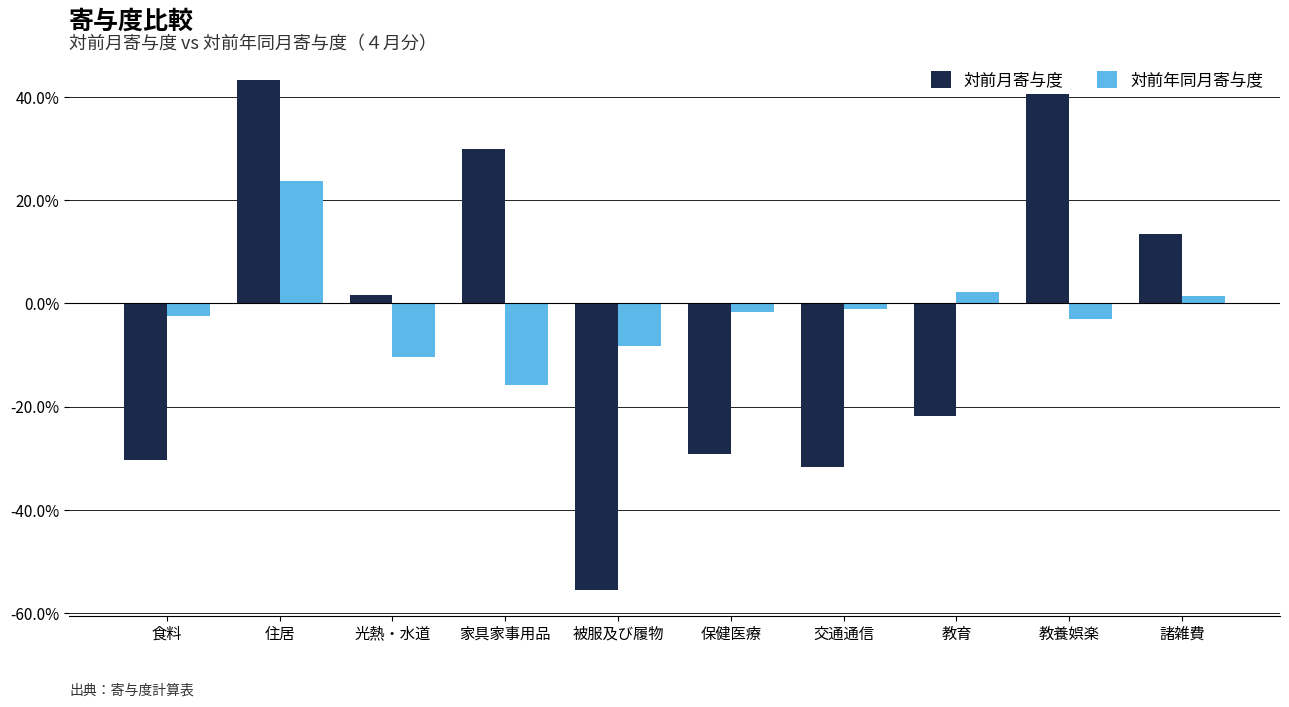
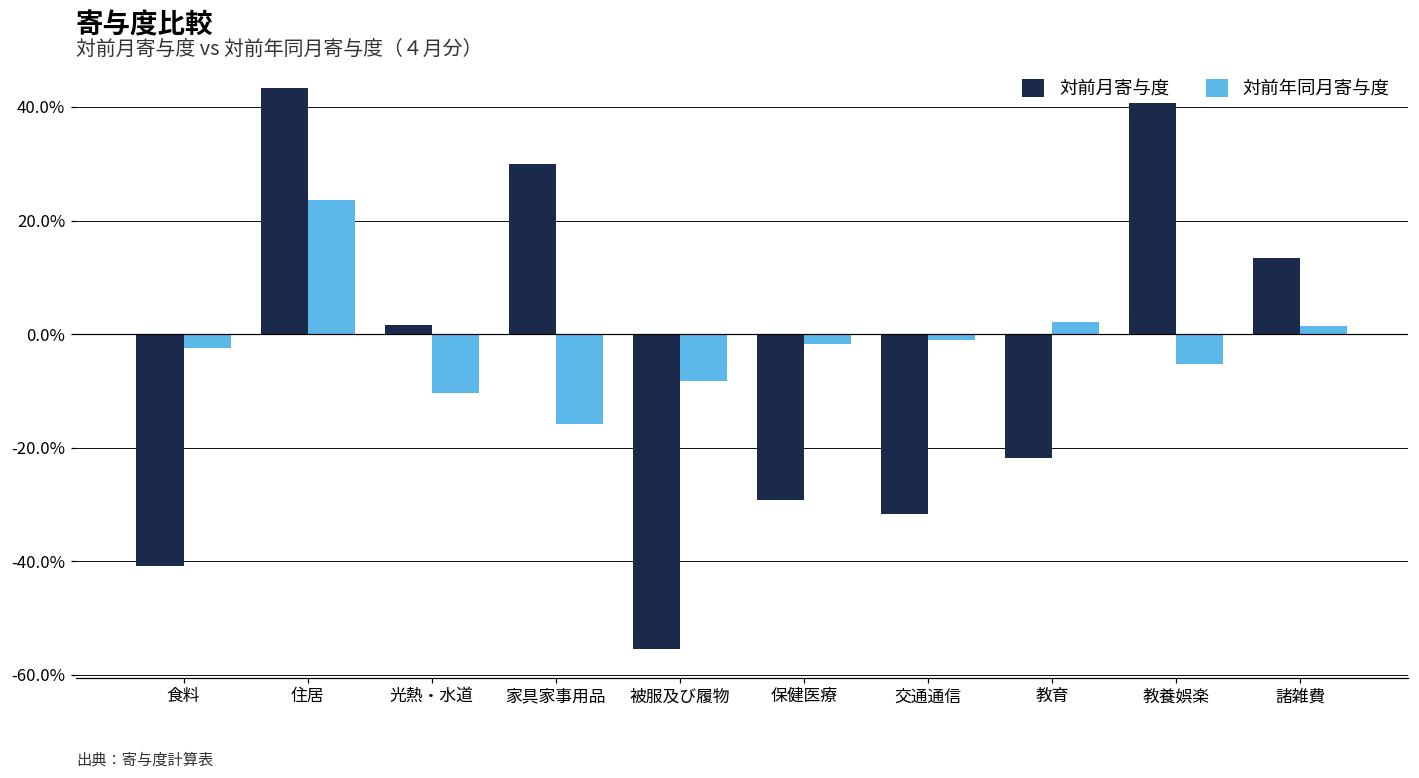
  {
    "対前月寄与度": {
-     "食料": "-30%",
+     "食料": "-41%",
      "住居": "43%",
      "光熱・水道": "2%",
      "家具家事用品": "30%",
      "被服及び履物": "-56%",
      "保健医療": "-29%",
      "交通通信": "-32%",
      "教育": "-22%",
      "教養娯楽": "41%",
      "諸雑費": "13%"
    },
    "対前年同月寄与度": {
      "食料": "-3%",
      "住居": "24%",
      "光熱・水道": "-10%",
      "家具家事用品": "-16%",
      "被服及び履物": "-8%",
      "保健医療": "-2%",
      "交通通信": "-1%",
      "教育": "2%",
-     "教養娯楽": "-3%",
+     "教養娯楽": "-5%",
      "諸雑費": "1%"
    }
  }
